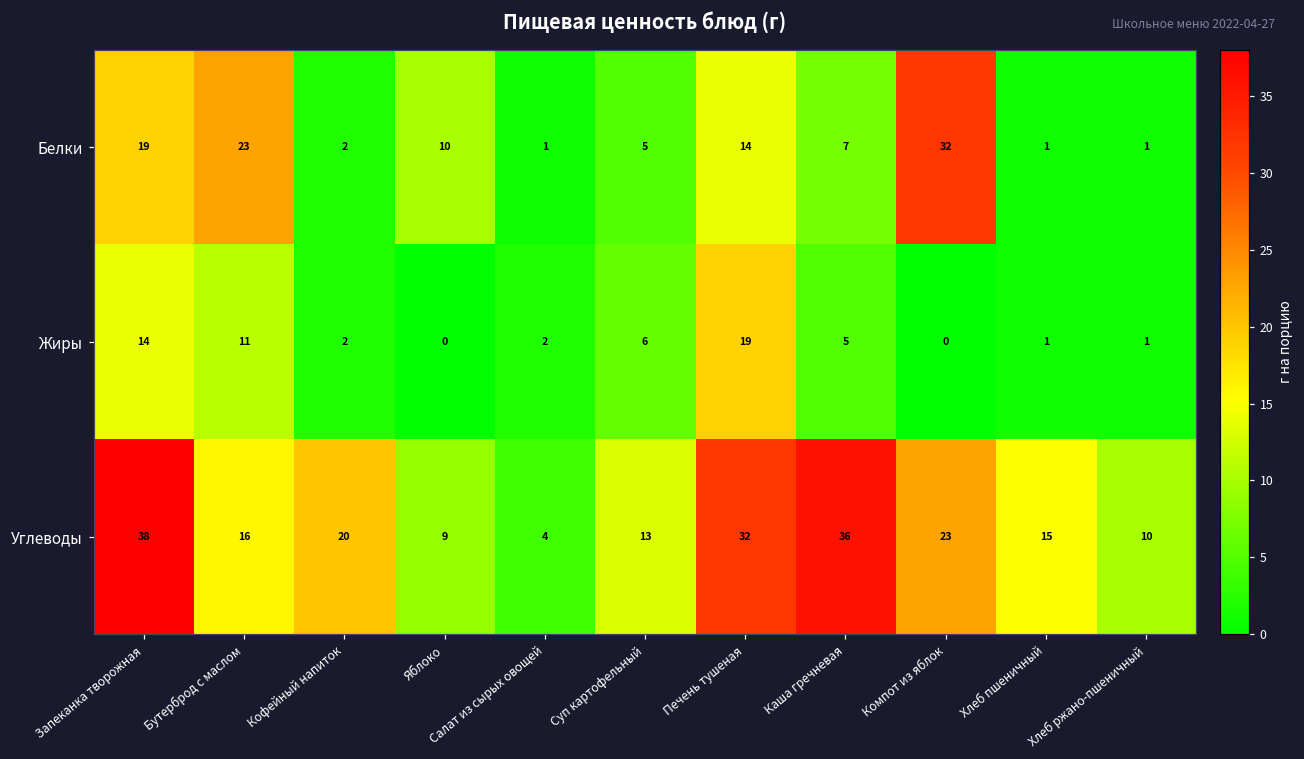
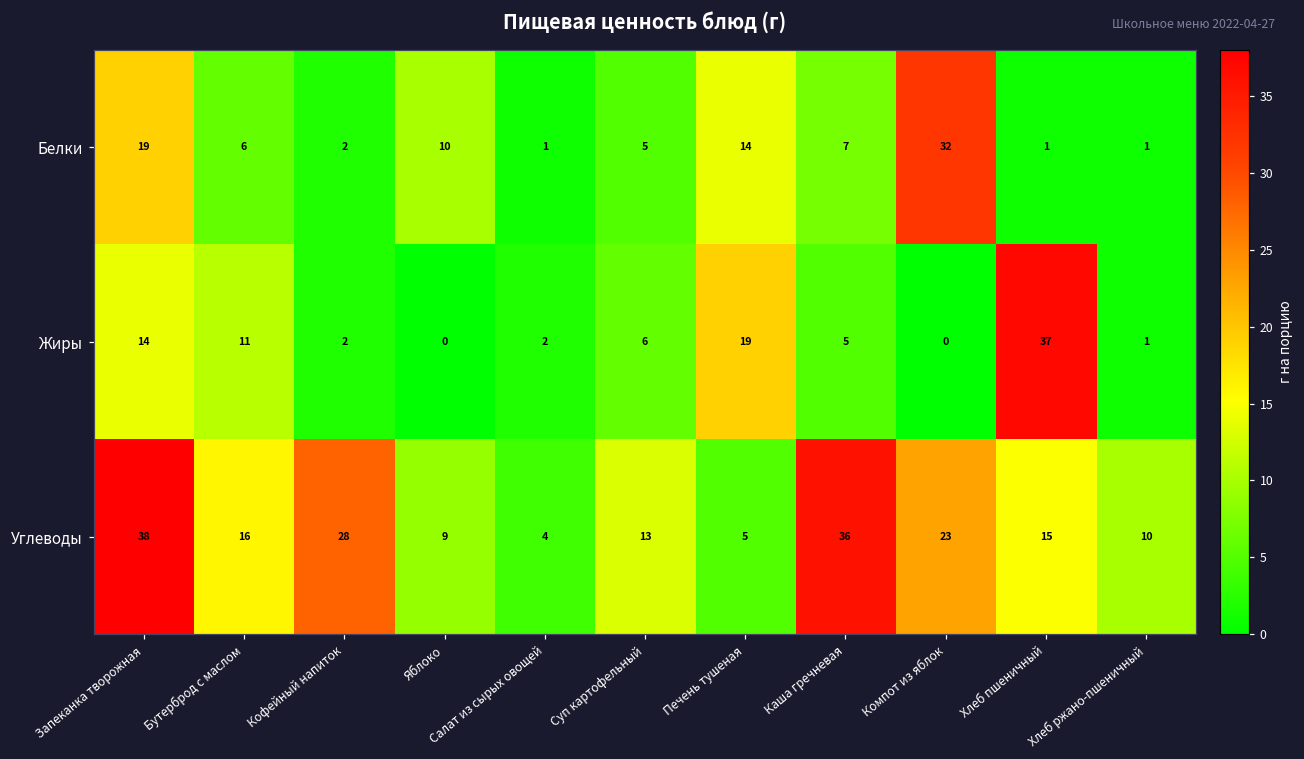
  {
    "Белки": {
      "Запеканка творожная": 19,
-     "Бутерброд с маслом": 23,
+     "Бутерброд с маслом": 6,
      "Кофейный напиток": 2,
      "Яблоко": 10,
      "Салат из сырых овощей": 1,
      "Суп картофельный": 5,
      "Печень тушеная": 14,
      "Каша гречневая": 7,
      "Компот из яблок": 32,
      "Хлеб пшеничный": 1,
      "Хлеб ржано-пшеничный": 1
    },
    "Жиры": {
      "Запеканка творожная": 14,
      "Бутерброд с маслом": 11,
      "Кофейный напиток": 2,
      "Яблоко": 0,
      "Салат из сырых овощей": 2,
      "Суп картофельный": 6,
      "Печень тушеная": 19,
      "Каша гречневая": 5,
      "Компот из яблок": 0,
-     "Хлеб пшеничный": 1,
+     "Хлеб пшеничный": 37,
      "Хлеб ржано-пшеничный": 1
    },
    "Углеводы": {
      "Запеканка творожная": 38,
      "Бутерброд с маслом": 16,
-     "Кофейный напиток": 20,
+     "Кофейный напиток": 28,
      "Яблоко": 9,
      "Салат из сырых овощей": 4,
      "Суп картофельный": 13,
-     "Печень тушеная": 32,
+     "Печень тушеная": 5,
      "Каша гречневая": 36,
      "Компот из яблок": 23,
      "Хлеб пшеничный": 15,
      "Хлеб ржано-пшеничный": 10
    }
  }
